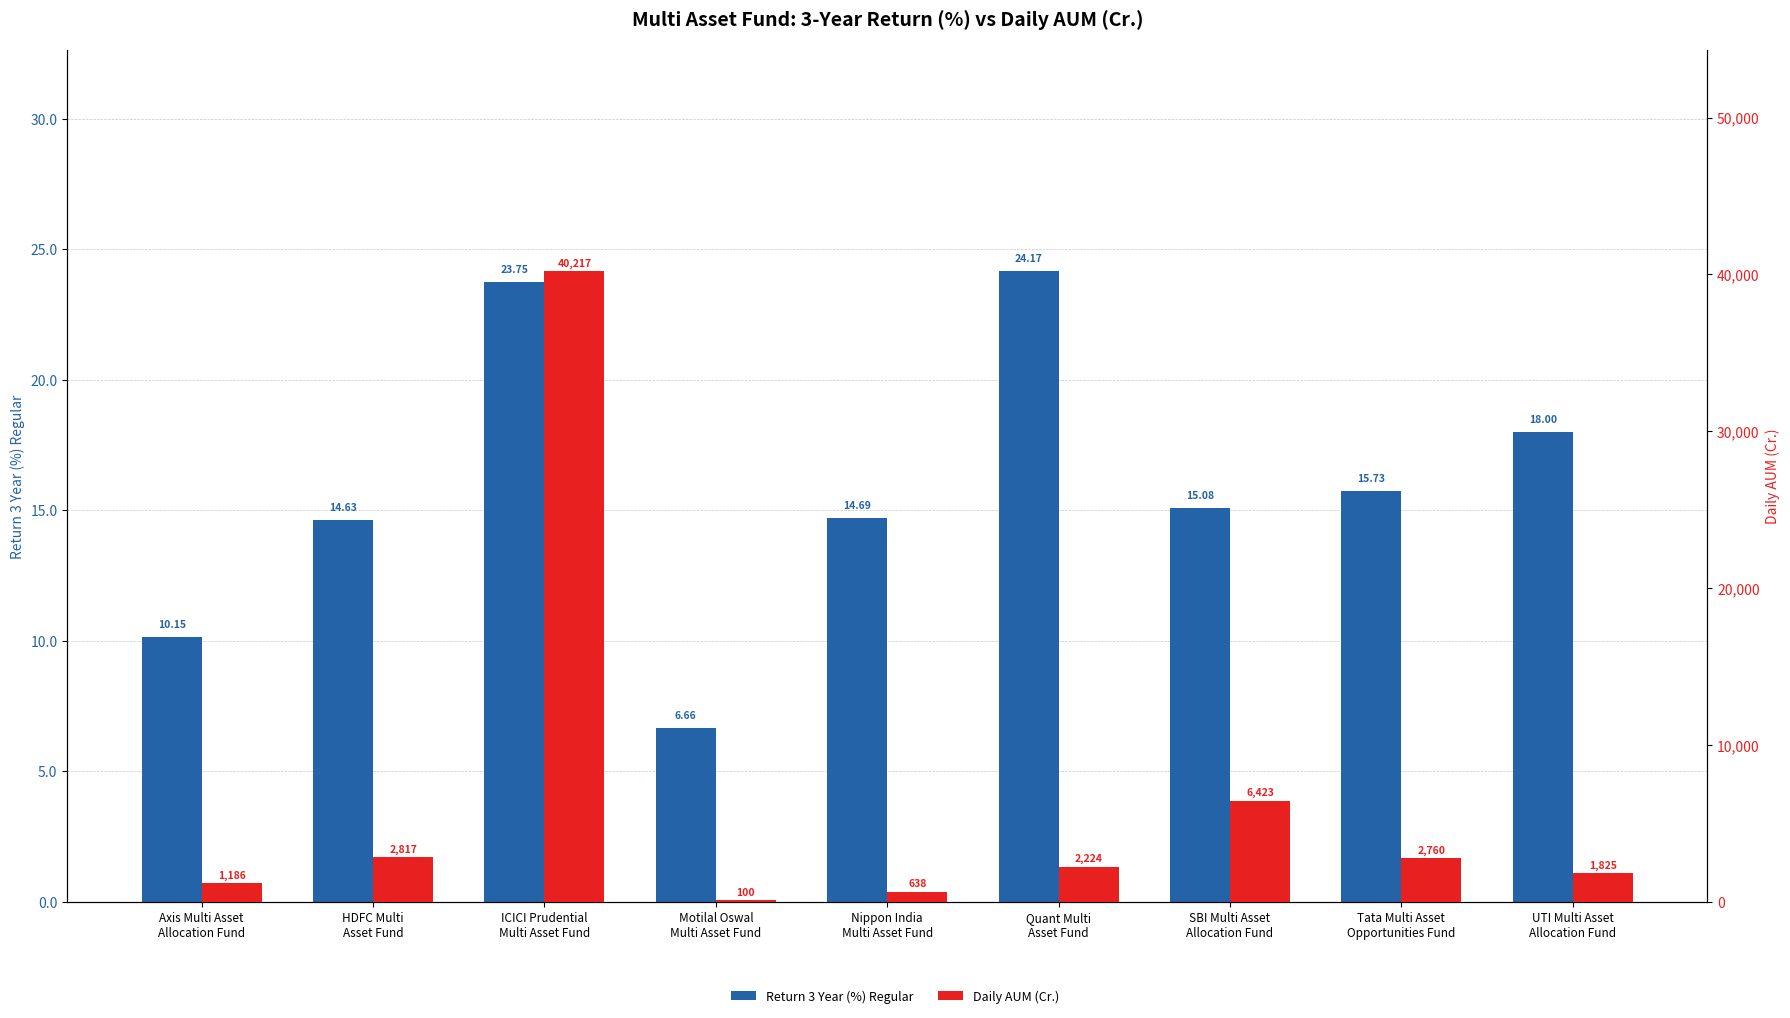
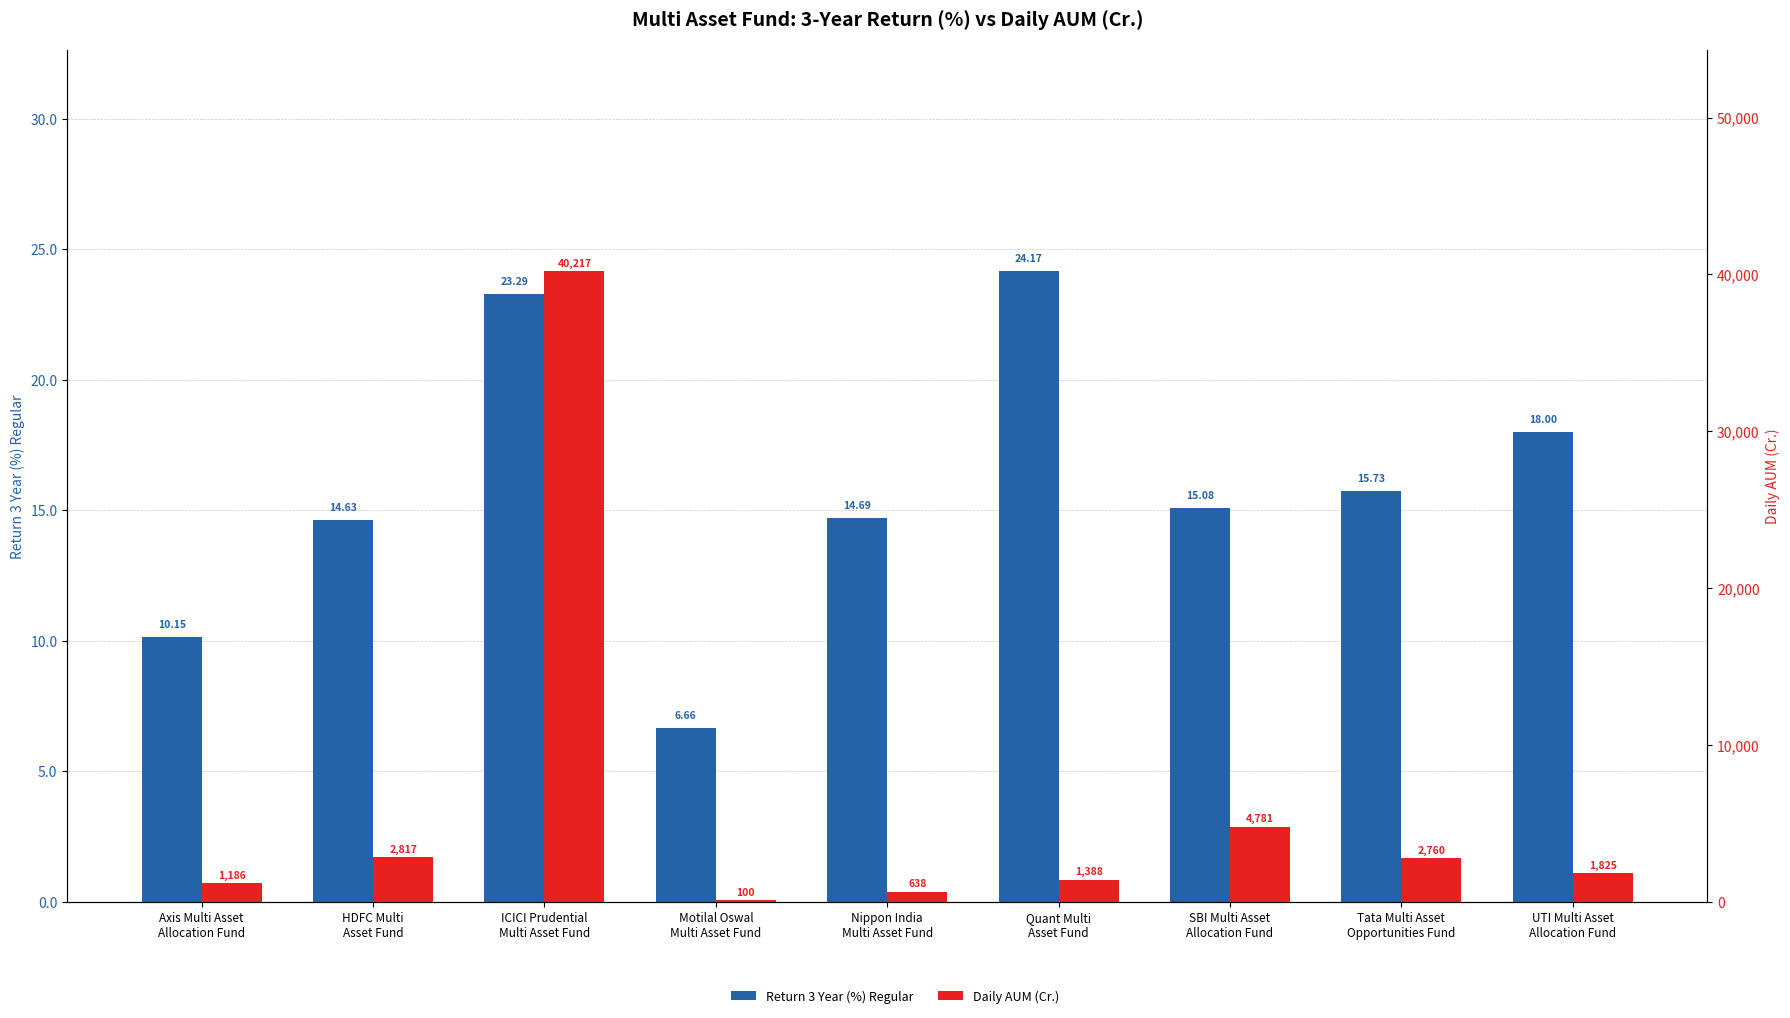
  {
    "Return 3 Year (%) Regular": {
      "Axis Multi Asset Allocation Fund": "10.15",
      "HDFC Multi Asset Fund": "14.63",
-     "ICICI Prudential Multi Asset Fund": "23.75",
+     "ICICI Prudential Multi Asset Fund": "23.29",
      "Motilal Oswal Multi Asset Fund": "6.66",
      "Nippon India Multi Asset Fund": "14.69",
      "Quant Multi Asset Fund": "24.17",
      "SBI Multi Asset Allocation Fund": "15.08",
      "Tata Multi Asset Opportunities Fund": "15.73",
      "UTI Multi Asset Allocation Fund": "18.00"
    },
    "Daily AUM (Cr.)": {
      "Axis Multi Asset Allocation Fund": "1,186",
      "HDFC Multi Asset Fund": "2,817",
      "ICICI Prudential Multi Asset Fund": "40,217",
      "Motilal Oswal Multi Asset Fund": "100",
      "Nippon India Multi Asset Fund": "638",
-     "Quant Multi Asset Fund": "2,224",
-     "SBI Multi Asset Allocation Fund": "6,423",
+     "Quant Multi Asset Fund": "1,388",
+     "SBI Multi Asset Allocation Fund": "4,781",
      "Tata Multi Asset Opportunities Fund": "2,760",
      "UTI Multi Asset Allocation Fund": "1,825"
    }
  }
